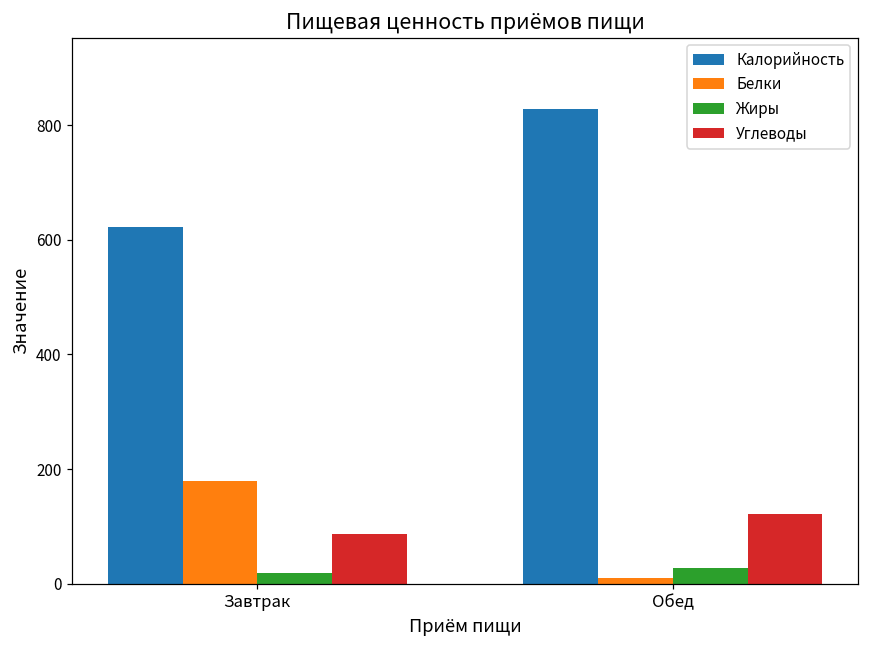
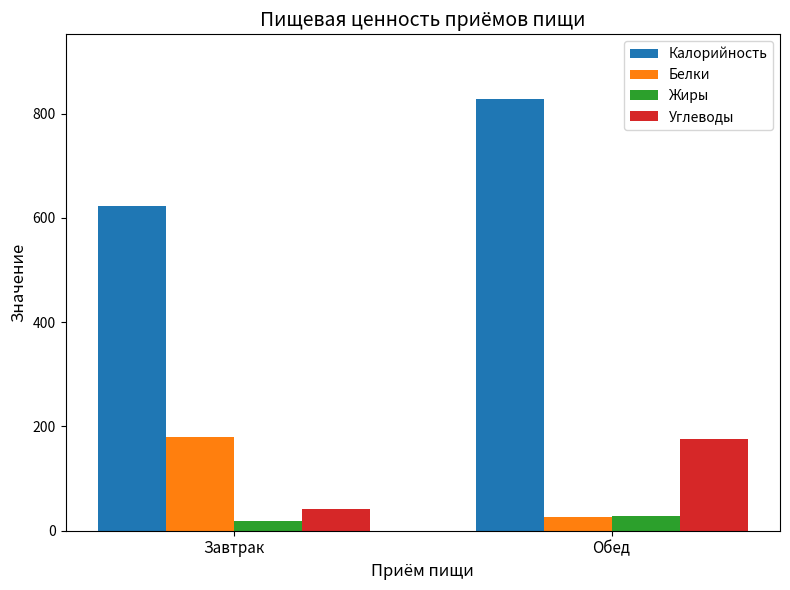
  {
    "Калорийность": {
      "Завтрак": 620,
      "Обед": 830
    },
    "Белки": {
      "Завтрак": 180,
-     "Обед": 10
+     "Обед": 30
    },
    "Жиры": {
      "Завтрак": 20,
      "Обед": 30
    },
    "Углеводы": {
-     "Завтрак": 90,
-     "Обед": 120
+     "Завтрак": 40,
+     "Обед": 180
    }
  }
